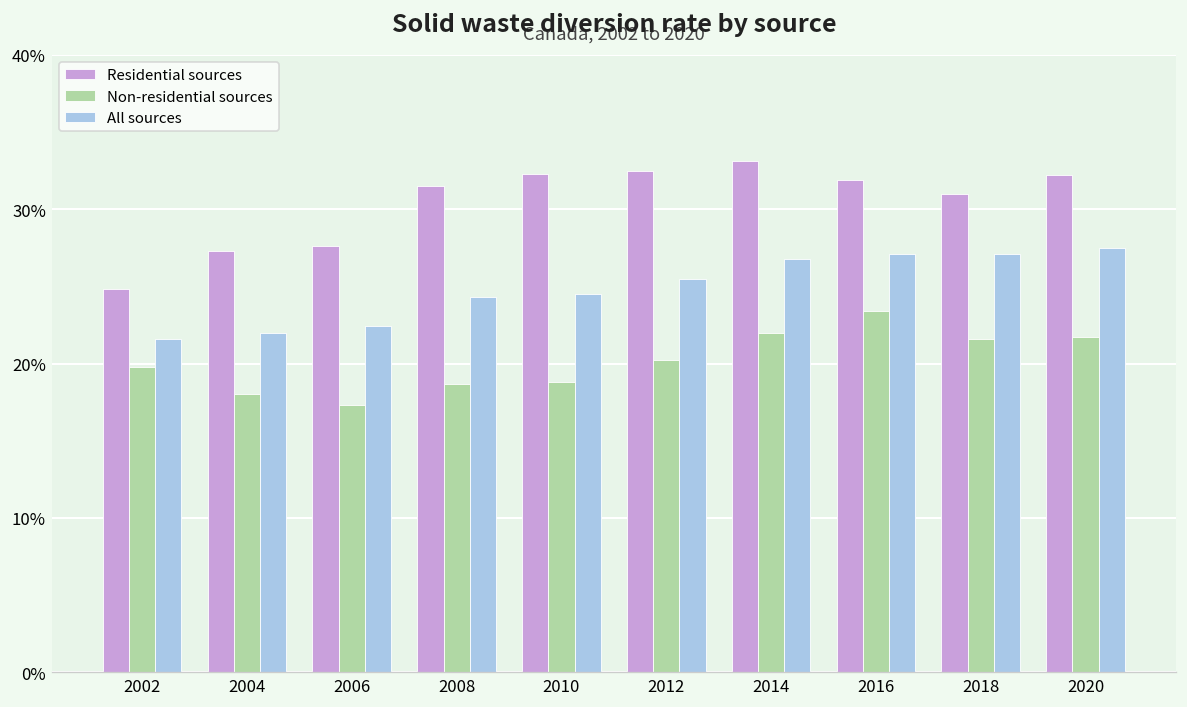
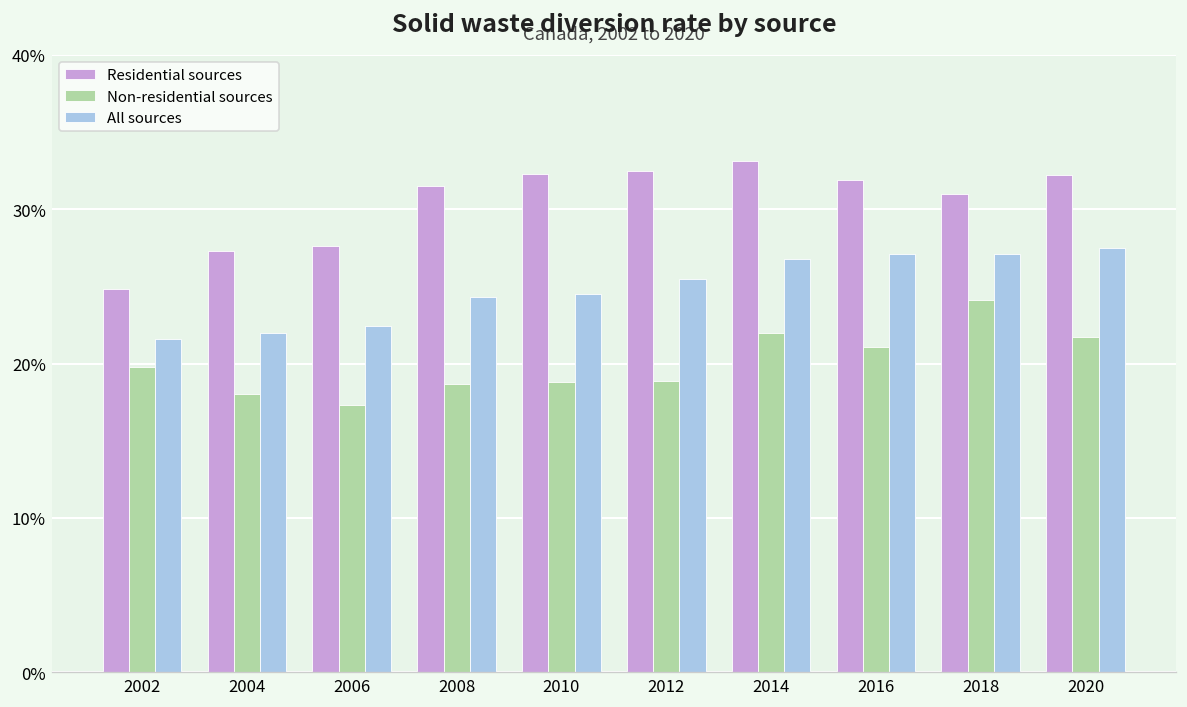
  {
    "Non-residential sources": {
      "2002": "19.8%",
      "2004": "18.0%",
      "2006": "17.3%",
      "2008": "18.7%",
      "2010": "18.8%",
-     "2012": "20.2%",
+     "2012": "18.9%",
      "2014": "22.0%",
-     "2016": "23.4%",
-     "2018": "21.6%",
+     "2016": "21.1%",
+     "2018": "24.1%",
      "2020": "21.7%"
    }
  }
